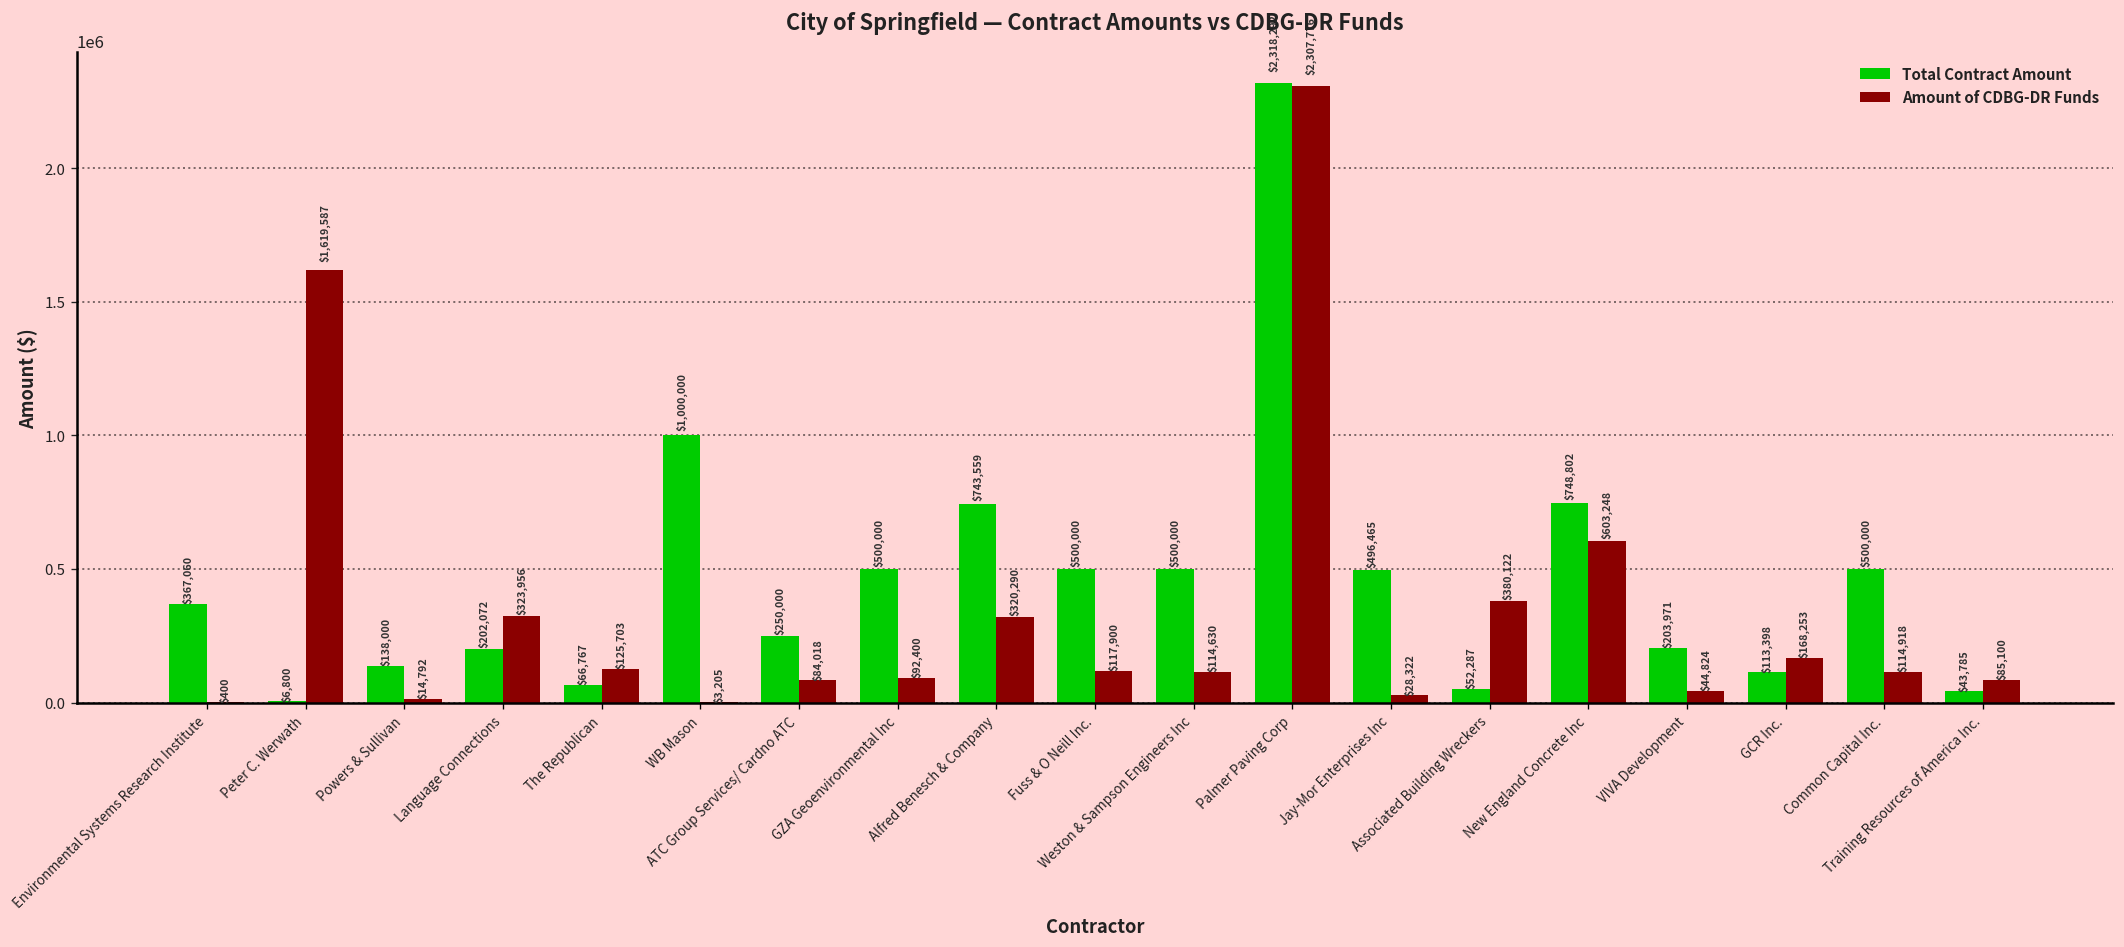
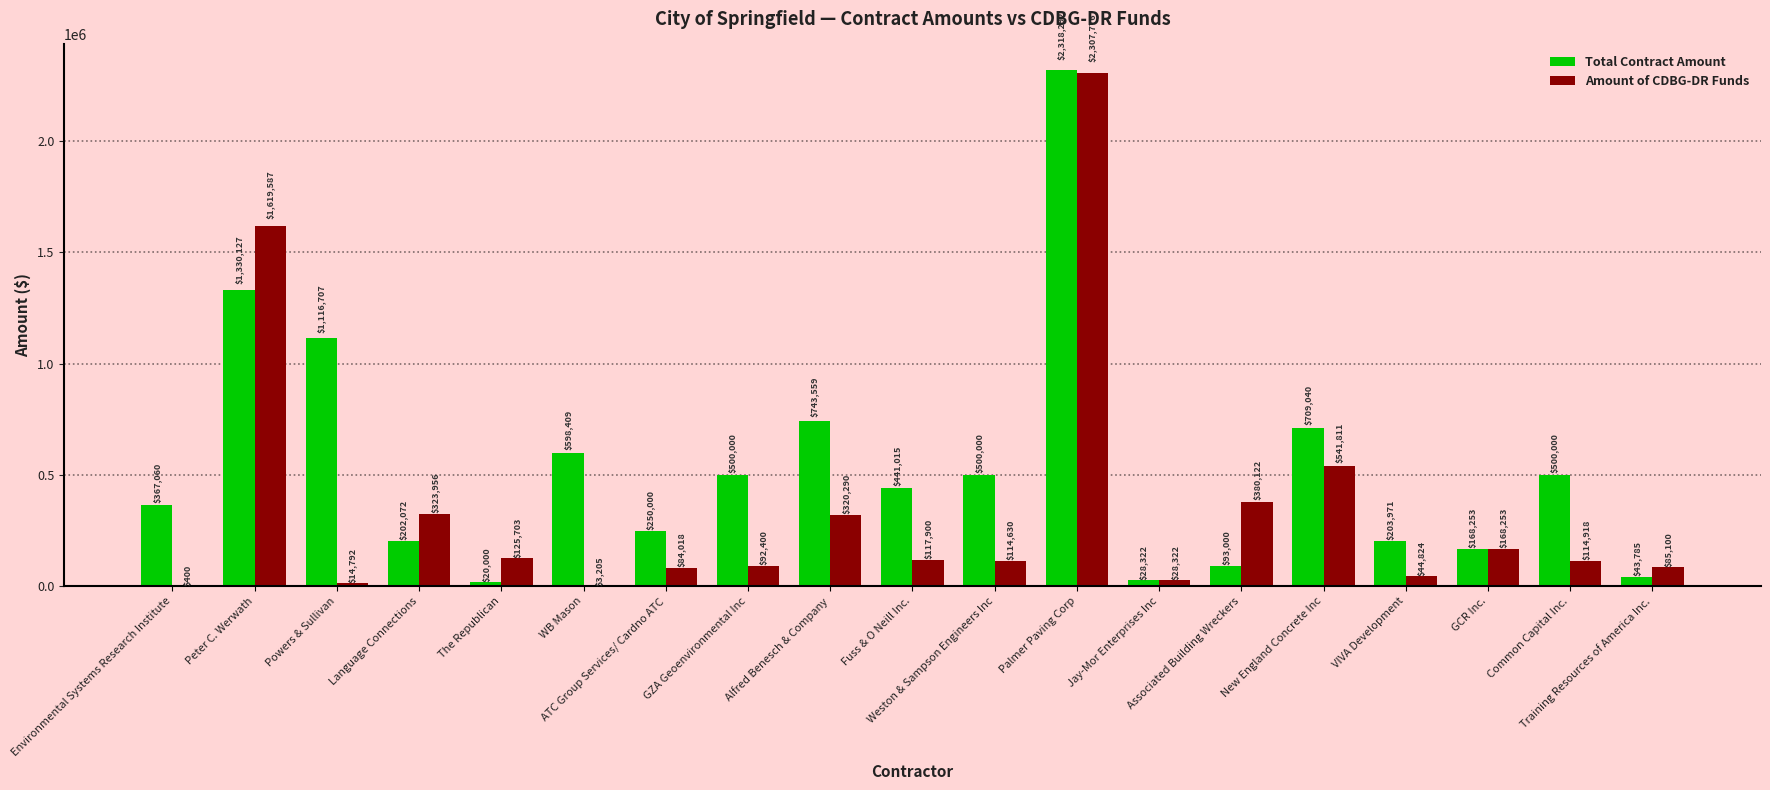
  {
    "Total Contract Amount": {
      "Environmental Systems Research Institute": "$367,060",
-     "Peter C. Werwath": "$6,800",
-     "Powers & Sullivan": "$138,000",
+     "Peter C. Werwath": "$1,330,127",
+     "Powers & Sullivan": "$1,116,707",
      "Language Connections": "$202,072",
-     "The Republican": "$66,767",
-     "WB Mason": "$1,000,000",
+     "The Republican": "$20,000",
+     "WB Mason": "$598,409",
      "ATC Group Services/ Cardno ATC": "$250,000",
      "GZA Geoenvironmental Inc": "$500,000",
      "Alfred Benesch & Company": "$743,559",
-     "Fuss & O Neill Inc.": "$500,000",
+     "Fuss & O Neill Inc.": "$441,015",
      "Weston & Sampson Engineers Inc": "$500,000",
      "Palmer Paving Corp": "$2,318,292",
-     "Jay-Mor Enterprises Inc": "$496,465",
-     "Associated Building Wreckers": "$52,287",
-     "New England Concrete Inc": "$748,802",
+     "Jay-Mor Enterprises Inc": "$28,322",
+     "Associated Building Wreckers": "$93,000",
+     "New England Concrete Inc": "$709,040",
      "VIVA Development": "$203,971",
-     "GCR Inc.": "$113,398",
+     "GCR Inc.": "$168,253",
      "Common Capital Inc.": "$500,000",
      "Training Resources of America Inc.": "$43,785"
    },
    "Amount of CDBG-DR Funds": {
      "Environmental Systems Research Institute": "$400",
      "Peter C. Werwath": "$1,619,587",
      "Powers & Sullivan": "$14,792",
      "Language Connections": "$323,956",
      "The Republican": "$125,703",
      "WB Mason": "$3,205",
      "ATC Group Services/ Cardno ATC": "$84,018",
      "GZA Geoenvironmental Inc": "$92,400",
      "Alfred Benesch & Company": "$320,290",
      "Fuss & O Neill Inc.": "$117,900",
      "Weston & Sampson Engineers Inc": "$114,630",
      "Palmer Paving Corp": "$2,307,776",
      "Jay-Mor Enterprises Inc": "$28,322",
      "Associated Building Wreckers": "$380,122",
-     "New England Concrete Inc": "$603,248",
+     "New England Concrete Inc": "$541,811",
      "VIVA Development": "$44,824",
      "GCR Inc.": "$168,253",
      "Common Capital Inc.": "$114,918",
      "Training Resources of America Inc.": "$85,100"
    }
  }
